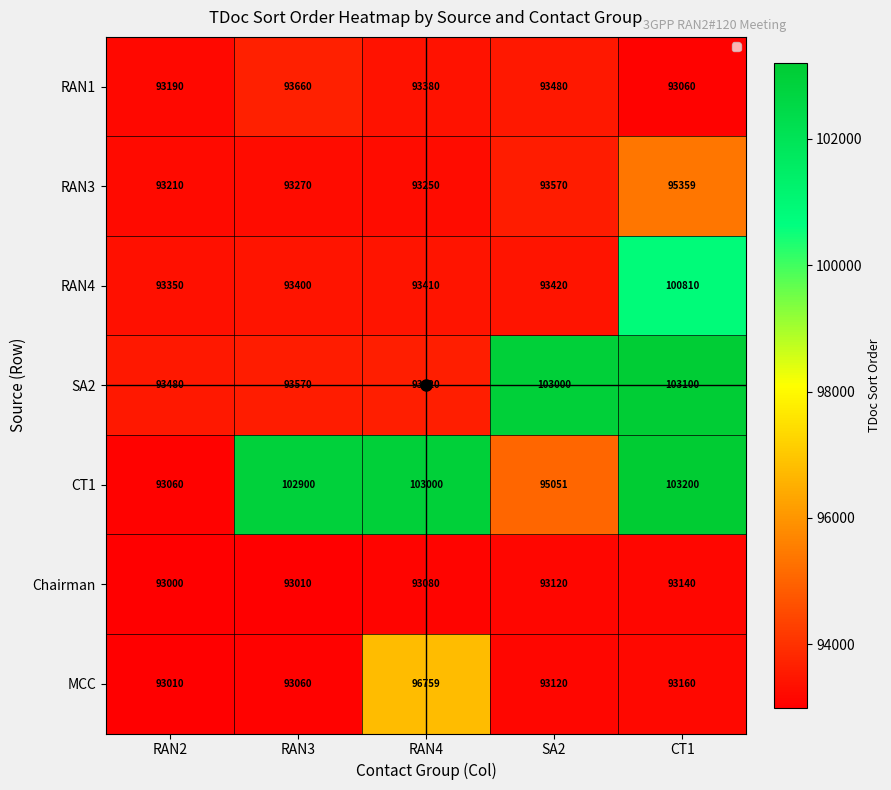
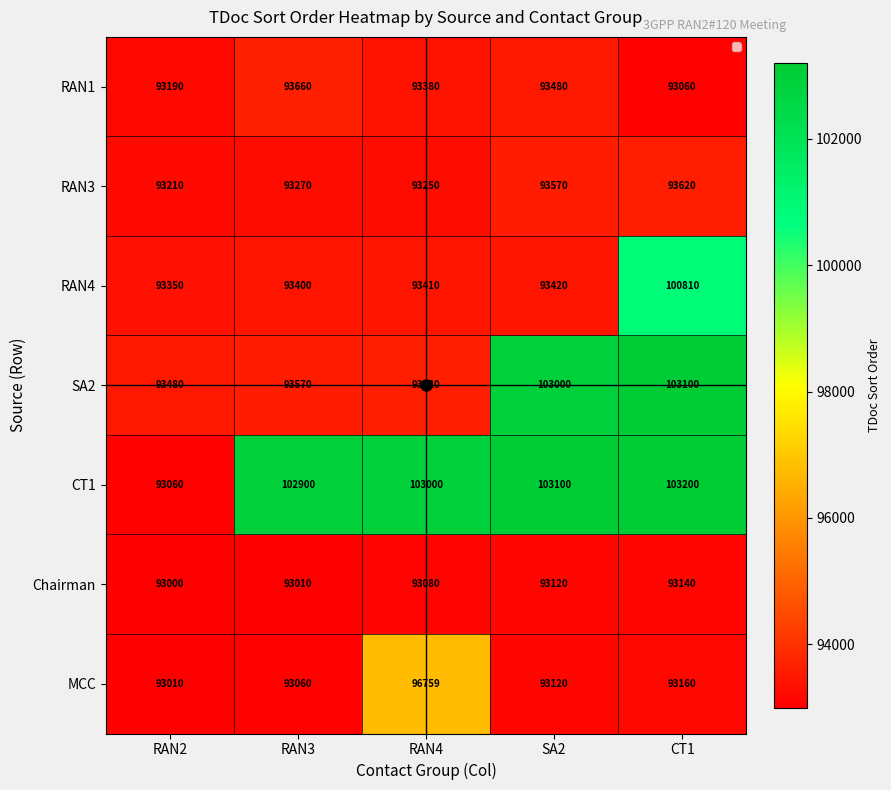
  {
    "RAN1": {
      "RAN2": 93190,
      "RAN3": 93660,
      "RAN4": 93380,
      "SA2": 93480,
      "CT1": 93060
    },
    "RAN3": {
      "RAN2": 93210,
      "RAN3": 93270,
      "RAN4": 93250,
      "SA2": 93570,
-     "CT1": 95359
+     "CT1": 93620
    },
    "RAN4": {
      "RAN2": 93350,
      "RAN3": 93400,
      "RAN4": 93410,
      "SA2": 93420,
      "CT1": 100810
    },
    "SA2": {
      "RAN2": 93480,
      "RAN3": 93570,
      "SA2": 103000,
      "CT1": 103100
    },
    "CT1": {
      "RAN2": 93060,
      "RAN3": 102900,
      "RAN4": 103000,
-     "SA2": 95051,
+     "SA2": 103100,
      "CT1": 103200
    },
    "Chairman": {
      "RAN2": 93000,
      "RAN3": 93010,
      "RAN4": 93080,
      "SA2": 93120,
      "CT1": 93140
    },
    "MCC": {
      "RAN2": 93010,
      "RAN3": 93060,
      "RAN4": 96759,
      "SA2": 93120,
      "CT1": 93160
    }
  }
